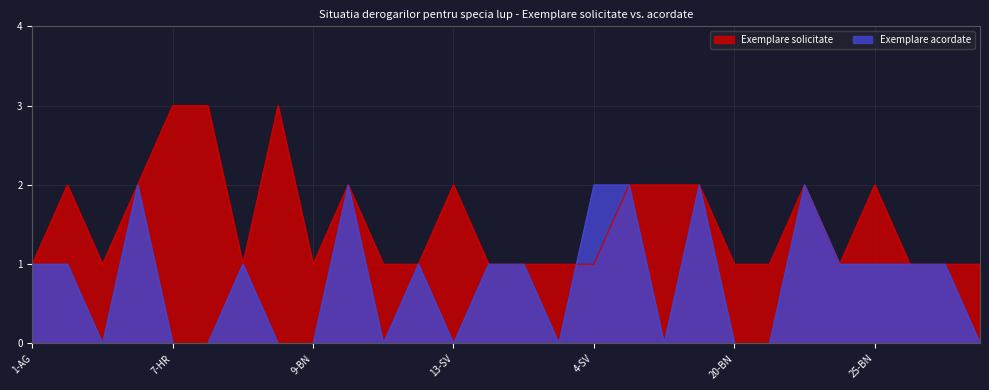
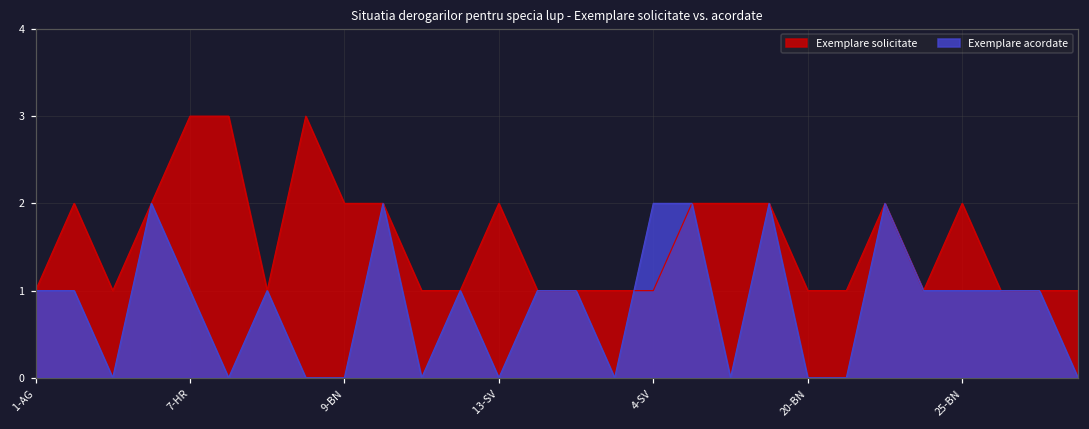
  {
    "Exemplare solicitate": {
      "7-HR": 3,
-     "9-BN": 1,
+     "9-BN": 2,
      "13-SV": 2,
      "4-SV": 1,
      "20-BN": 1,
      "25-BN": 2
    },
    "Exemplare acordate": {
-     "7-HR": 0,
+     "7-HR": 1,
      "9-BN": 0,
      "13-SV": 0,
      "4-SV": 2,
      "20-BN": 0,
      "25-BN": 1
    }
  }
